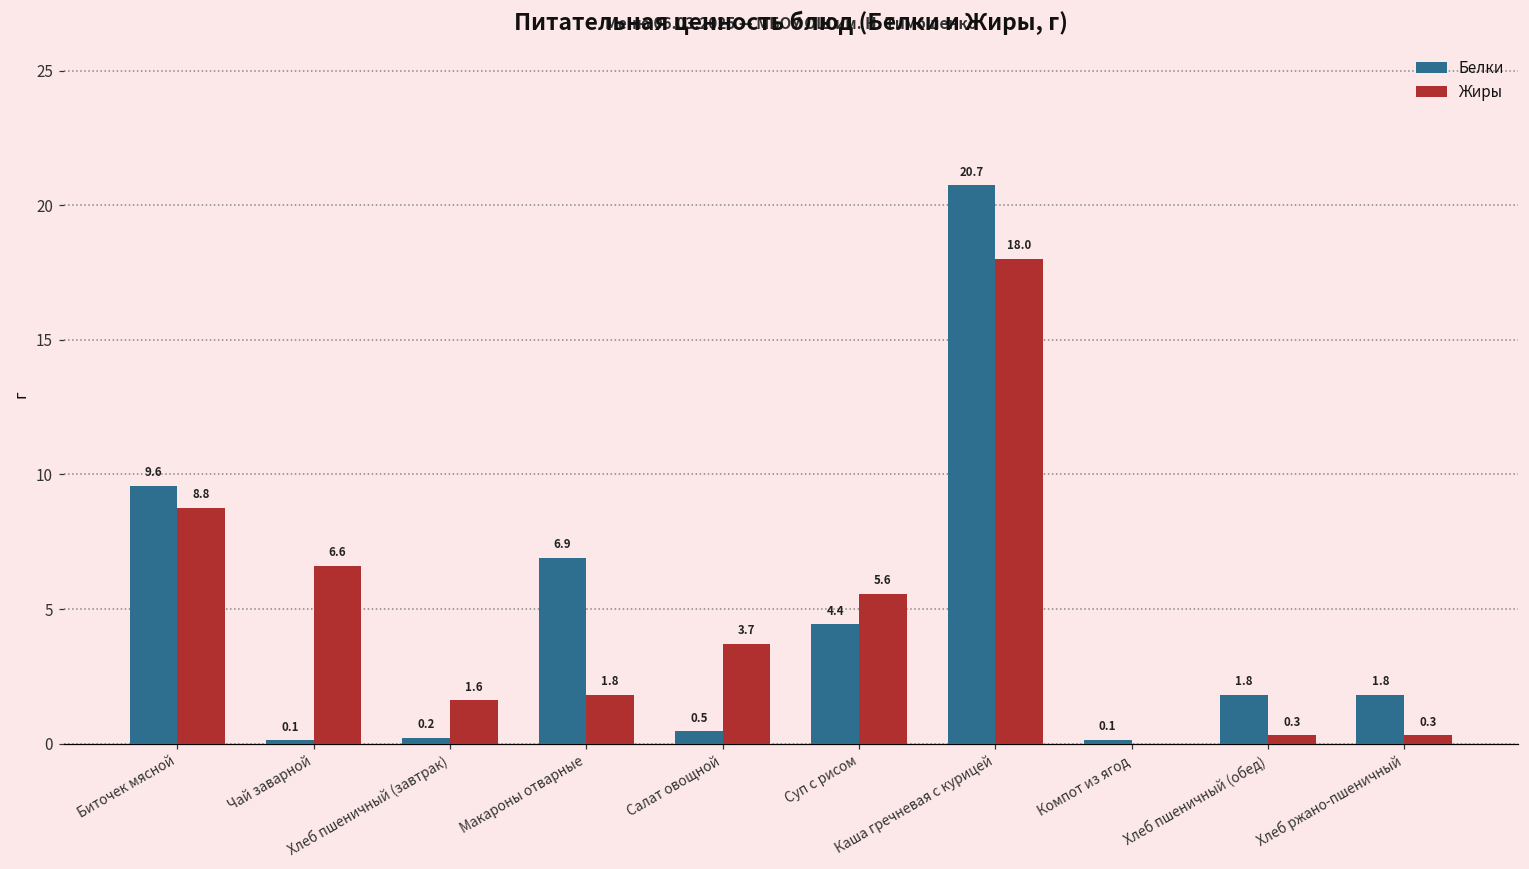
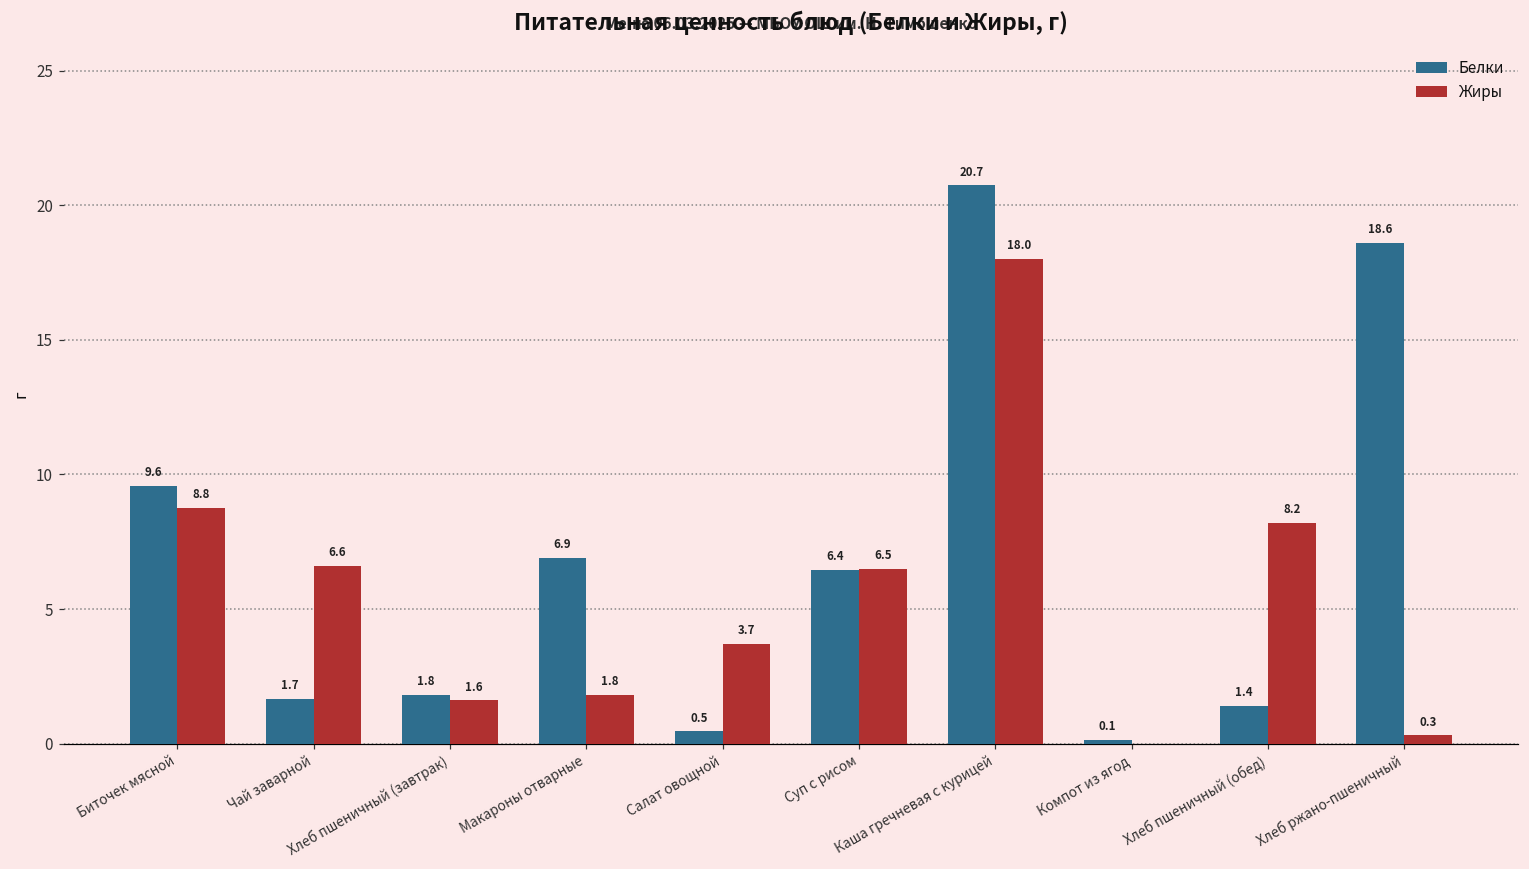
  {
    "Белки": {
      "Биточек мясной": 9.6,
-     "Чай заварной": 0.1,
-     "Хлеб пшеничный (завтрак)": 0.2,
+     "Чай заварной": 1.7,
+     "Хлеб пшеничный (завтрак)": 1.8,
      "Макароны отварные": 6.9,
      "Салат овощной": 0.5,
-     "Суп с рисом": 4.4,
+     "Суп с рисом": 6.4,
      "Каша гречневая с курицей": 20.7,
      "Компот из ягод": 0.1,
-     "Хлеб пшеничный (обед)": 1.8,
-     "Хлеб ржано-пшеничный": 1.8
+     "Хлеб пшеничный (обед)": 1.4,
+     "Хлеб ржано-пшеничный": 18.6
    },
    "Жиры": {
      "Биточек мясной": 8.8,
      "Чай заварной": 6.6,
      "Хлеб пшеничный (завтрак)": 1.6,
      "Макароны отварные": 1.8,
      "Салат овощной": 3.7,
-     "Суп с рисом": 5.6,
+     "Суп с рисом": 6.5,
      "Каша гречневая с курицей": 18.0,
-     "Хлеб пшеничный (обед)": 0.3,
+     "Хлеб пшеничный (обед)": 8.2,
      "Хлеб ржано-пшеничный": 0.3
    }
  }
